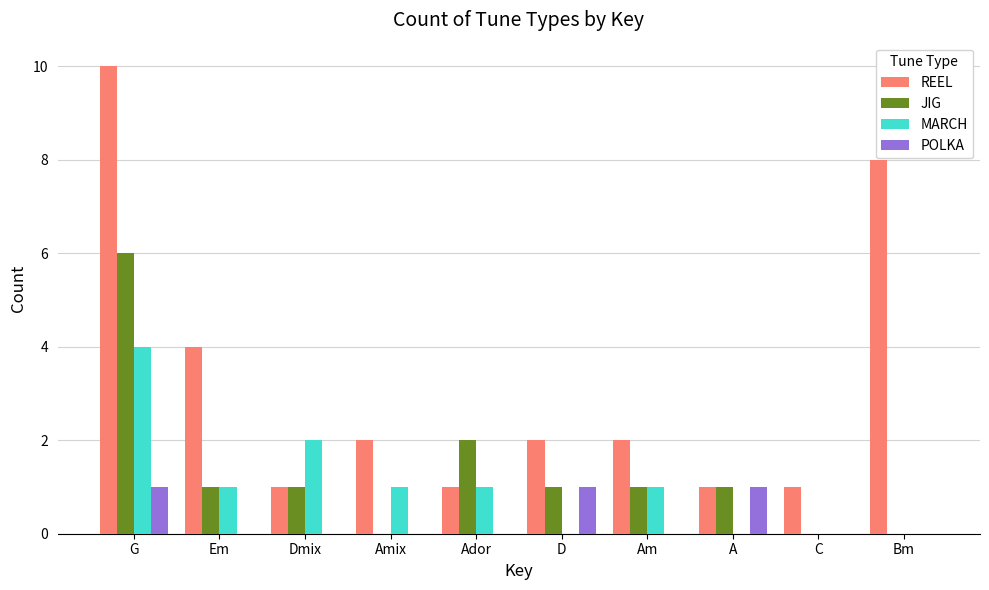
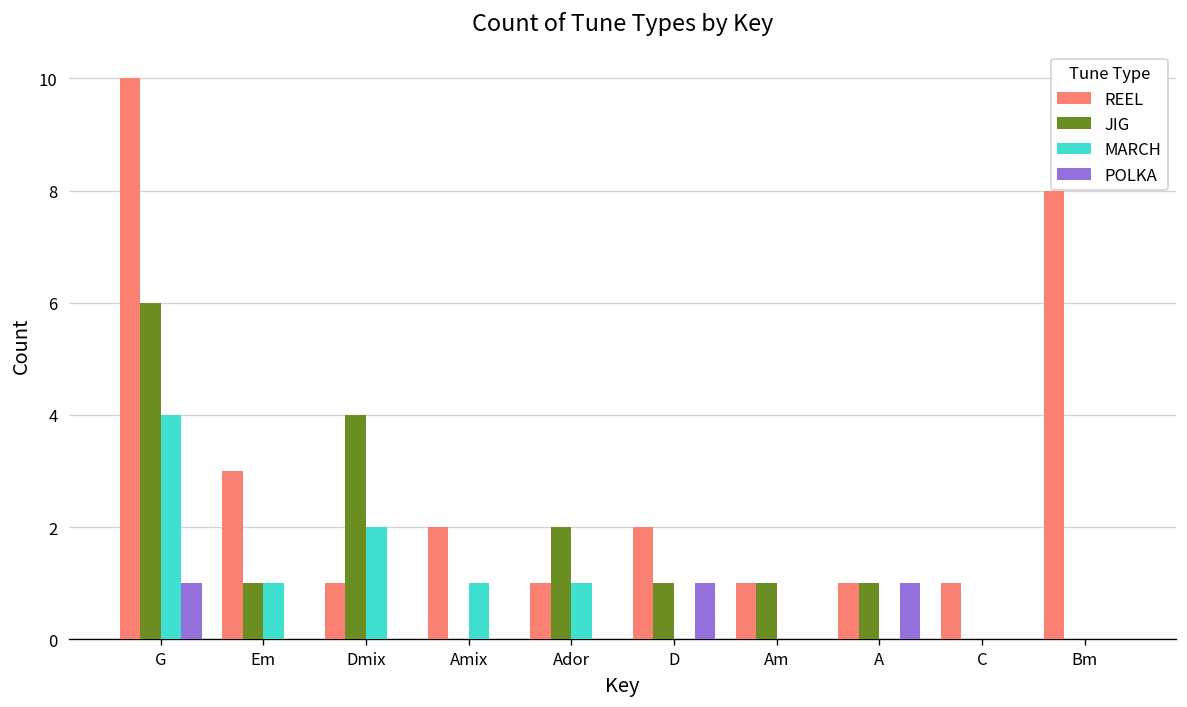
  {
    "REEL": {
      "G": 10,
-     "Em": 4,
+     "Em": 3,
      "Dmix": 1,
      "Amix": 2,
      "Ador": 1,
      "D": 2,
-     "Am": 2,
+     "Am": 1,
      "A": 1,
      "C": 1,
      "Bm": 8
    },
    "JIG": {
      "G": 6,
      "Em": 1,
-     "Dmix": 1,
+     "Dmix": 4,
      "Amix": 0,
      "Ador": 2,
      "D": 1,
      "Am": 1,
      "A": 1,
      "C": 0,
      "Bm": 0
    },
    "MARCH": {
      "G": 4,
      "Em": 1,
      "Dmix": 2,
      "Amix": 1,
      "Ador": 1,
      "D": 0,
-     "Am": 1,
+     "Am": 0,
      "A": 0,
      "C": 0,
      "Bm": 0
    },
    "POLKA": {
      "G": 1,
      "Em": 0,
      "Dmix": 0,
      "Amix": 0,
      "Ador": 0,
      "D": 1,
      "Am": 0,
      "A": 1,
      "C": 0,
      "Bm": 0
    }
  }
